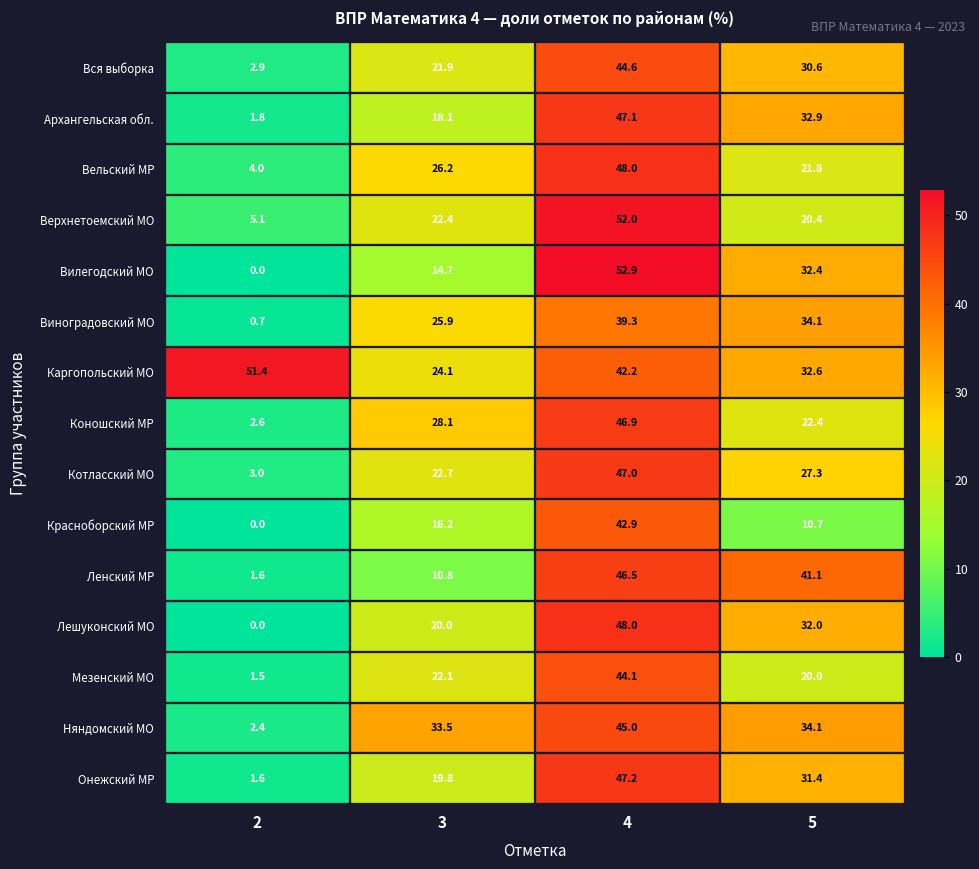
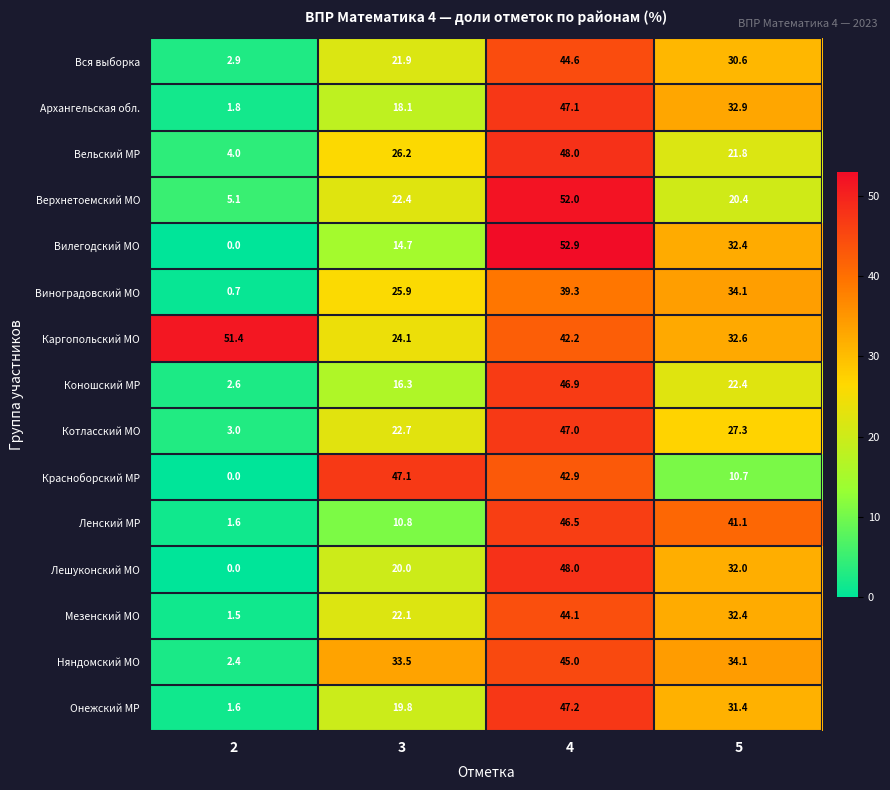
  {
    "Вся выборка": {
      "2": 2.9,
      "3": 21.9,
      "4": 44.6,
      "5": 30.6
    },
    "Архангельская обл.": {
      "2": 1.8,
      "3": 18.1,
      "4": 47.1,
      "5": 32.9
    },
    "Вельский МР": {
      "2": 4.0,
      "3": 26.2,
      "4": 48.0,
      "5": 21.8
    },
    "Верхнетоемский МО": {
      "2": 5.1,
      "3": 22.4,
      "4": 52.0,
      "5": 20.4
    },
    "Вилегодский МО": {
      "2": 0.0,
      "3": 14.7,
      "4": 52.9,
      "5": 32.4
    },
    "Виноградовский МО": {
      "2": 0.7,
      "3": 25.9,
      "4": 39.3,
      "5": 34.1
    },
    "Каргопольский МО": {
      "2": 51.4,
      "3": 24.1,
      "4": 42.2,
      "5": 32.6
    },
    "Коношский МР": {
      "2": 2.6,
-     "3": 28.1,
+     "3": 16.3,
      "4": 46.9,
      "5": 22.4
    },
    "Котласский МО": {
      "2": 3.0,
      "3": 22.7,
      "4": 47.0,
      "5": 27.3
    },
    "Красноборский МР": {
      "2": 0.0,
-     "3": 16.2,
+     "3": 47.1,
      "4": 42.9,
      "5": 10.7
    },
    "Ленский МР": {
      "2": 1.6,
      "3": 10.8,
      "4": 46.5,
      "5": 41.1
    },
    "Лешуконский МО": {
      "2": 0.0,
      "3": 20.0,
      "4": 48.0,
      "5": 32.0
    },
    "Мезенский МО": {
      "2": 1.5,
      "3": 22.1,
      "4": 44.1,
-     "5": 20.0
+     "5": 32.4
    },
    "Няндомский МО": {
      "2": 2.4,
      "3": 33.5,
      "4": 45.0,
      "5": 34.1
    },
    "Онежский МР": {
      "2": 1.6,
      "3": 19.8,
      "4": 47.2,
      "5": 31.4
    }
  }
